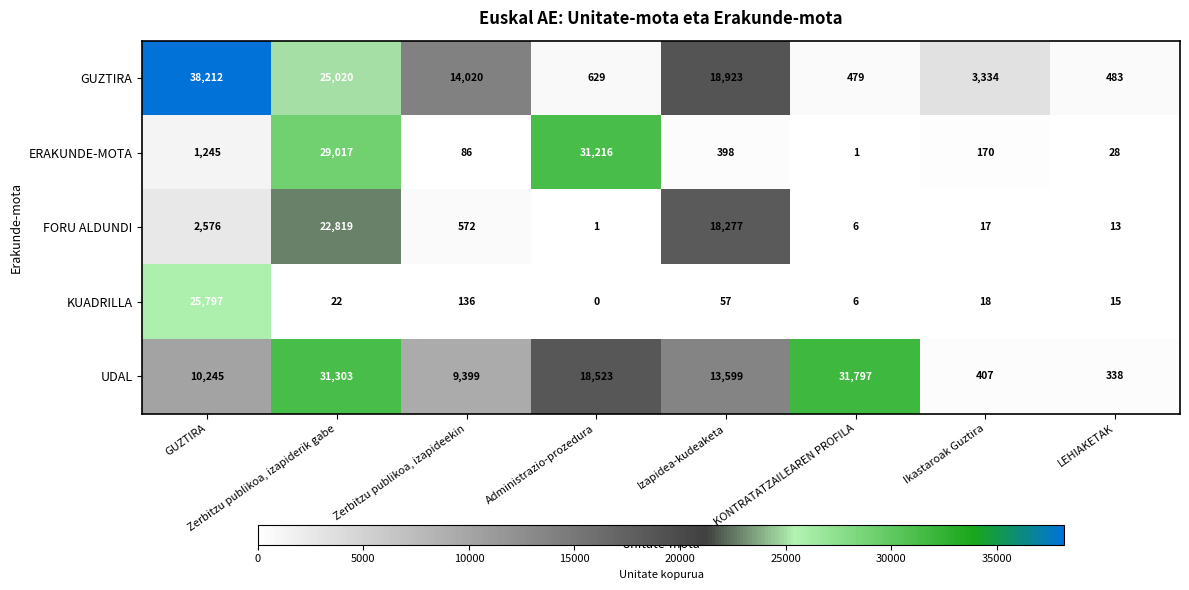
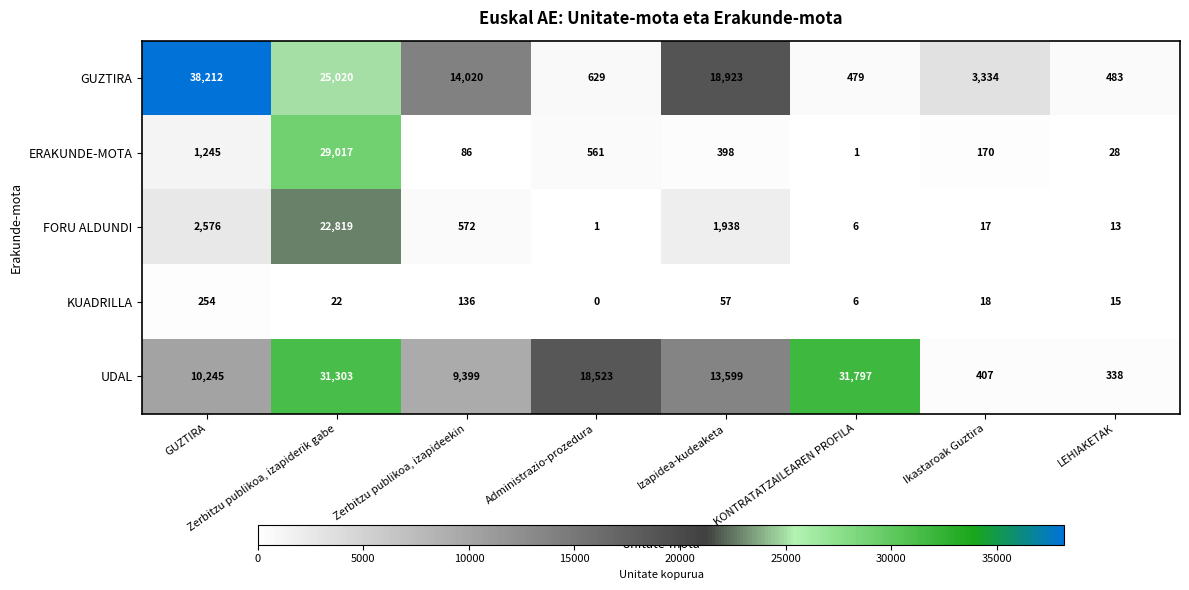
  {
    "GUZTIRA": {
      "GUZTIRA": "38,212",
      "Zerbitzu publikoa, izapiderik gabe": "25,020",
      "Zerbitzu publikoa, izapideekin": "14,020",
      "Administrazio-prozedura": "629",
      "Izapidea-kudeaketa": "18,923",
      "KONTRATATZAILEAREN PROFILA": "479",
      "Ikastaroak Guztira": "3,334",
      "LEHIAKETAK": "483"
    },
    "ERAKUNDE-MOTA": {
      "GUZTIRA": "1,245",
      "Zerbitzu publikoa, izapiderik gabe": "29,017",
      "Zerbitzu publikoa, izapideekin": "86",
-     "Administrazio-prozedura": "31,216",
+     "Administrazio-prozedura": "561",
      "Izapidea-kudeaketa": "398",
      "KONTRATATZAILEAREN PROFILA": "1",
      "Ikastaroak Guztira": "170",
      "LEHIAKETAK": "28"
    },
    "FORU ALDUNDI": {
      "GUZTIRA": "2,576",
      "Zerbitzu publikoa, izapiderik gabe": "22,819",
      "Zerbitzu publikoa, izapideekin": "572",
      "Administrazio-prozedura": "1",
-     "Izapidea-kudeaketa": "18,277",
+     "Izapidea-kudeaketa": "1,938",
      "KONTRATATZAILEAREN PROFILA": "6",
      "Ikastaroak Guztira": "17",
      "LEHIAKETAK": "13"
    },
    "KUADRILLA": {
-     "GUZTIRA": "25,797",
+     "GUZTIRA": "254",
      "Zerbitzu publikoa, izapiderik gabe": "22",
      "Zerbitzu publikoa, izapideekin": "136",
      "Administrazio-prozedura": "0",
      "Izapidea-kudeaketa": "57",
      "KONTRATATZAILEAREN PROFILA": "6",
      "Ikastaroak Guztira": "18",
      "LEHIAKETAK": "15"
    },
    "UDAL": {
      "GUZTIRA": "10,245",
      "Zerbitzu publikoa, izapiderik gabe": "31,303",
      "Zerbitzu publikoa, izapideekin": "9,399",
      "Administrazio-prozedura": "18,523",
      "Izapidea-kudeaketa": "13,599",
      "KONTRATATZAILEAREN PROFILA": "31,797",
      "Ikastaroak Guztira": "407",
      "LEHIAKETAK": "338"
    }
  }
